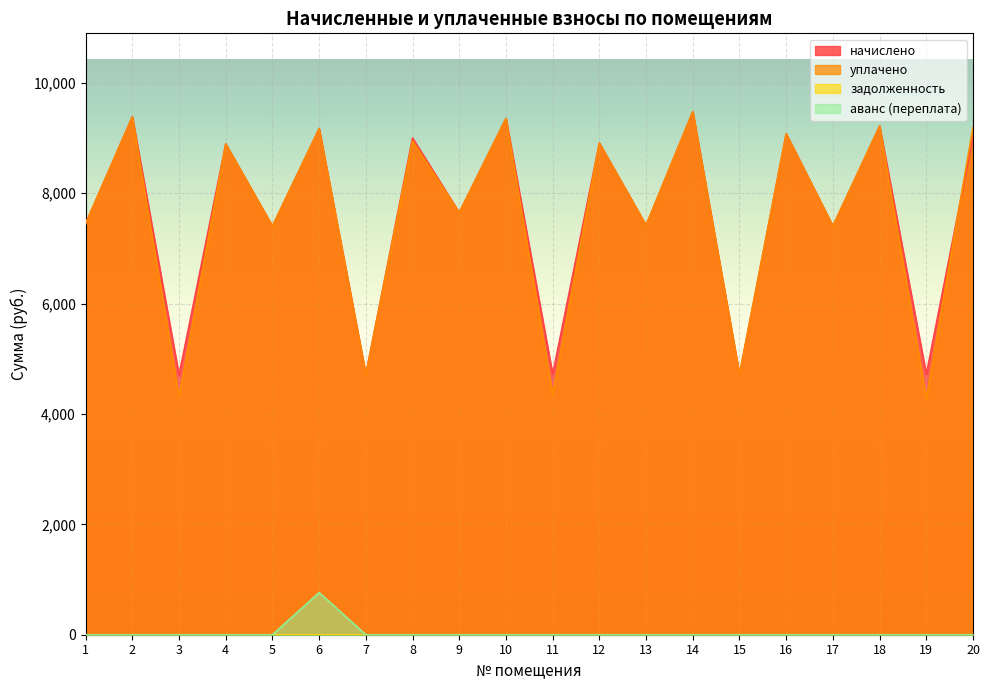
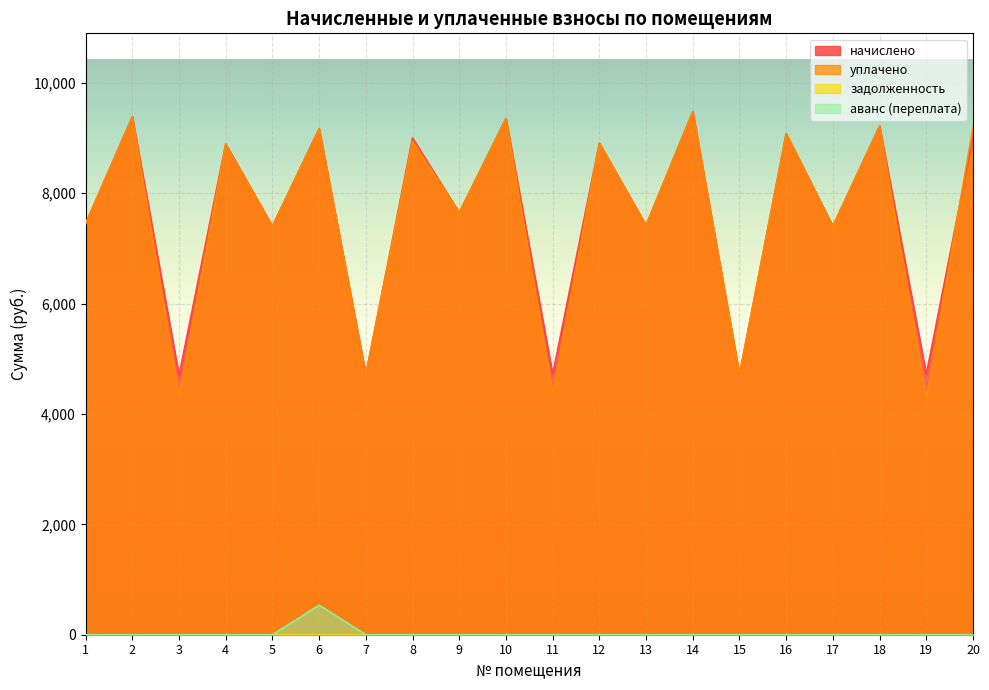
  {
    "начислено": {
      "3": "4,700",
      "8": "9,000",
      "11": "4,700",
      "19": "4,700",
      "20": "9,000"
    },
    "уплачено": {
      "3": "4,300",
      "8": "8,900",
      "11": "4,400",
      "19": "4,300",
      "20": "9,200"
    },
    "задолженность": {
      "6": "0"
    },
    "аванс (переплата)": {
-     "6": "800"
+     "6": "500"
    }
  }
